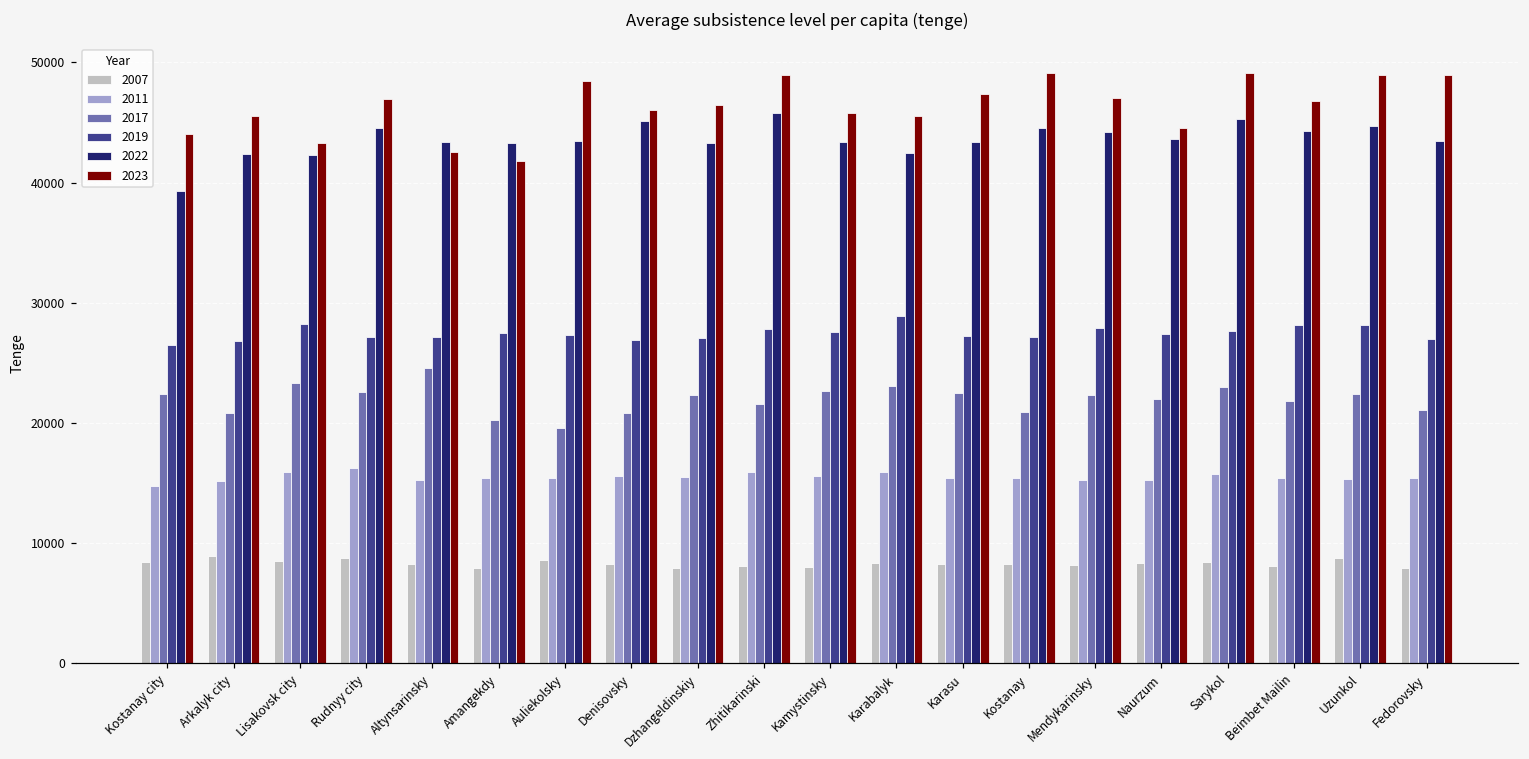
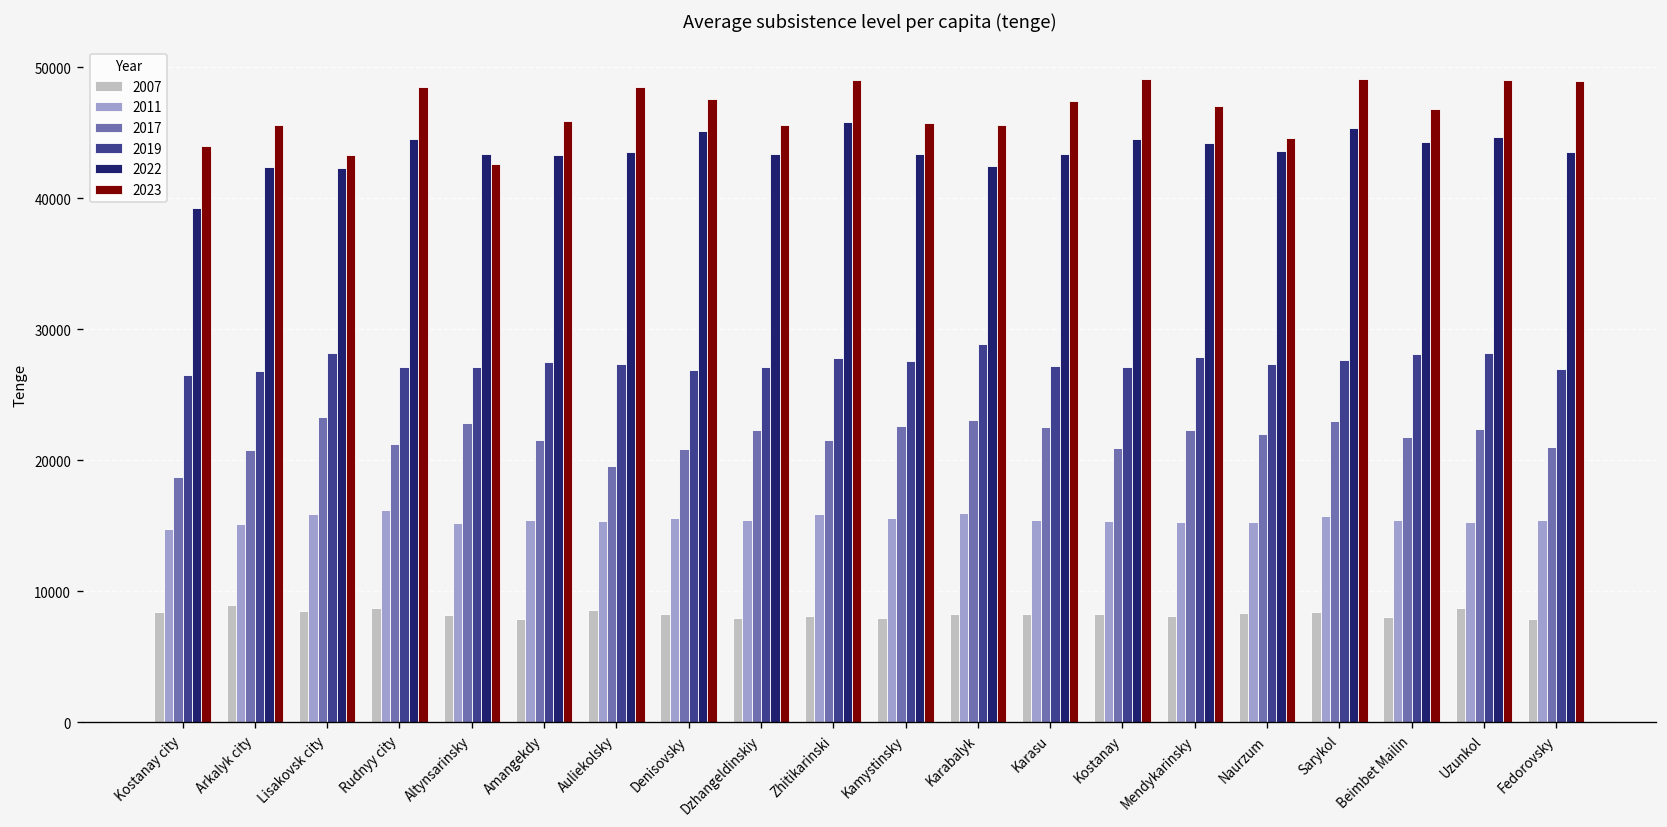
  {
    "2017": {
-     "Kostanay city": 22400,
+     "Kostanay city": 18800,
      "Arkalyk city": 20800,
      "Lisakovsk city": 23300,
-     "Rudnyy city": 22600,
-     "Altynsarinsky": 24500,
-     "Amangekdy": 20300,
+     "Rudnyy city": 21200,
+     "Altynsarinsky": 22800,
+     "Amangekdy": 21500,
      "Auliekolsky": 19600,
      "Denisovsky": 20800,
      "Dzhangeldinskiy": 22300,
      "Zhitikarinski": 21500,
      "Kamystinsky": 22700,
      "Karabalyk": 23100,
      "Karasu": 22500,
      "Kostanay": 20900,
      "Mendykarinsky": 22300,
      "Naurzum": 22000,
      "Sarykol": 23000,
      "Beimbet Mailin": 21800,
      "Uzunkol": 22400,
      "Fedorovsky": 21000
    },
    "2023": {
      "Kostanay city": 44000,
      "Arkalyk city": 45600,
      "Lisakovsk city": 43300,
-     "Rudnyy city": 46900,
+     "Rudnyy city": 48400,
      "Altynsarinsky": 42600,
-     "Amangekdy": 41800,
+     "Amangekdy": 45900,
      "Auliekolsky": 48500,
-     "Denisovsky": 46100,
-     "Dzhangeldinskiy": 46500,
+     "Denisovsky": 47600,
+     "Dzhangeldinskiy": 45600,
      "Zhitikarinski": 49000,
      "Kamystinsky": 45800,
      "Karabalyk": 45600,
      "Karasu": 47400,
      "Kostanay": 49100,
      "Mendykarinsky": 47000,
      "Naurzum": 44600,
      "Sarykol": 49100,
      "Beimbet Mailin": 46800,
      "Uzunkol": 49000,
      "Fedorovsky": 48900
    }
  }
